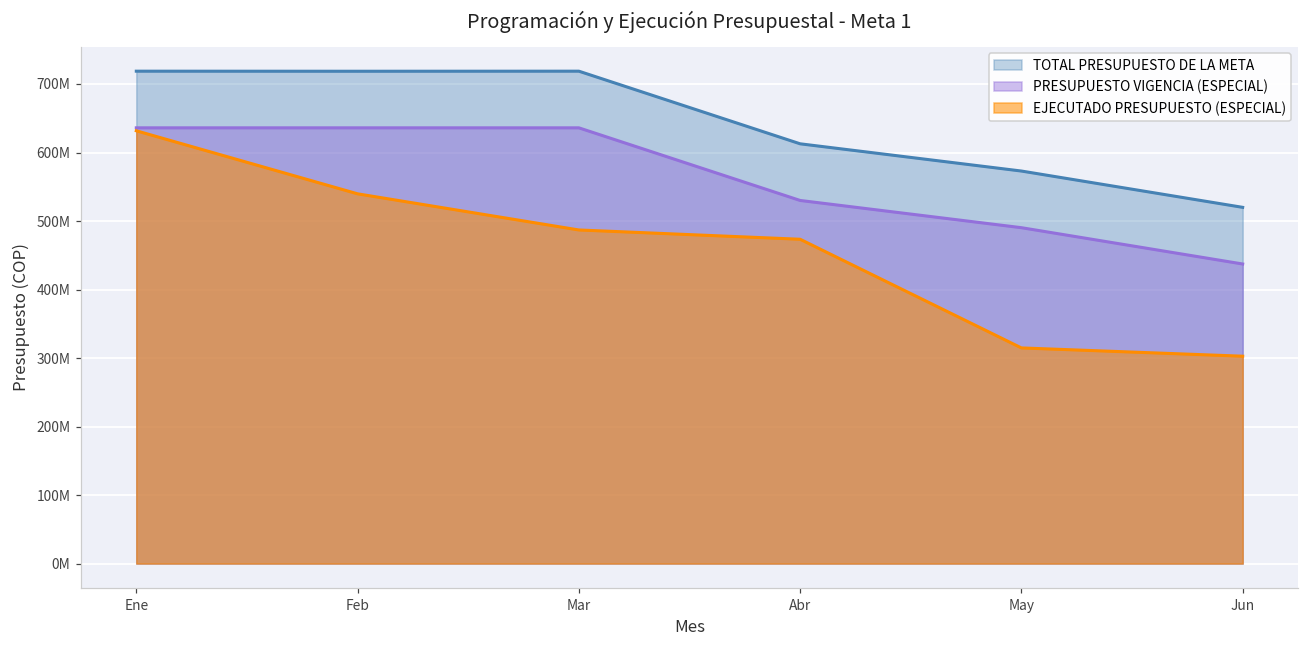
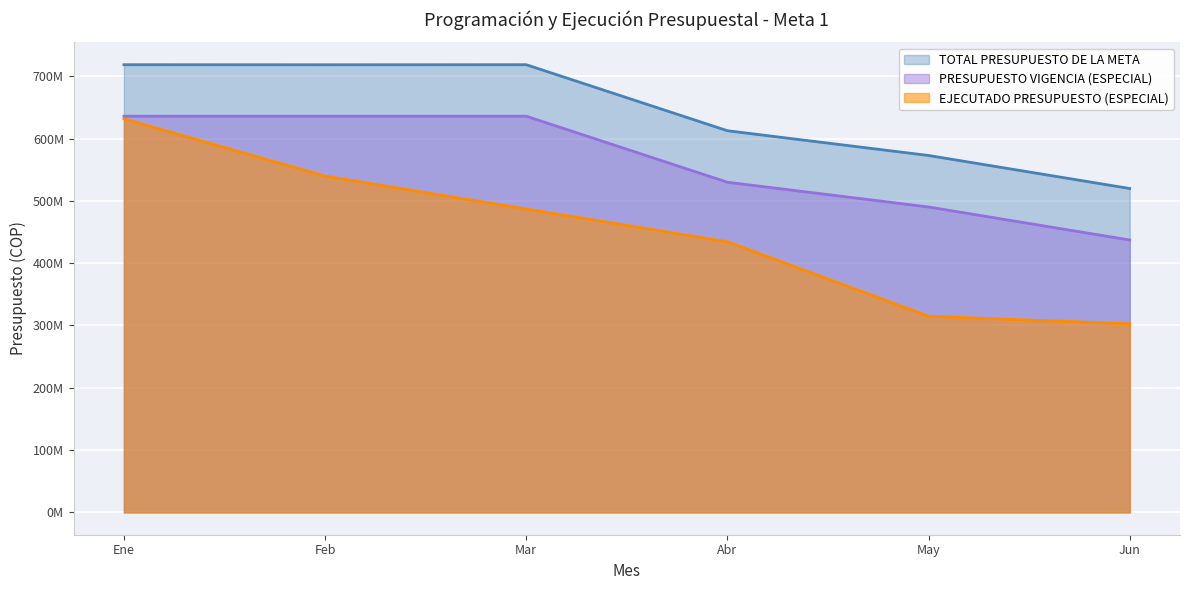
  {
    "EJECUTADO PRESUPUESTO (ESPECIAL)": {
      "Ene": 630000000,
      "Feb": 540000000,
      "Mar": 490000000,
-     "Abr": 470000000,
+     "Abr": 430000000,
      "May": 310000000,
      "Jun": 300000000
    }
  }
